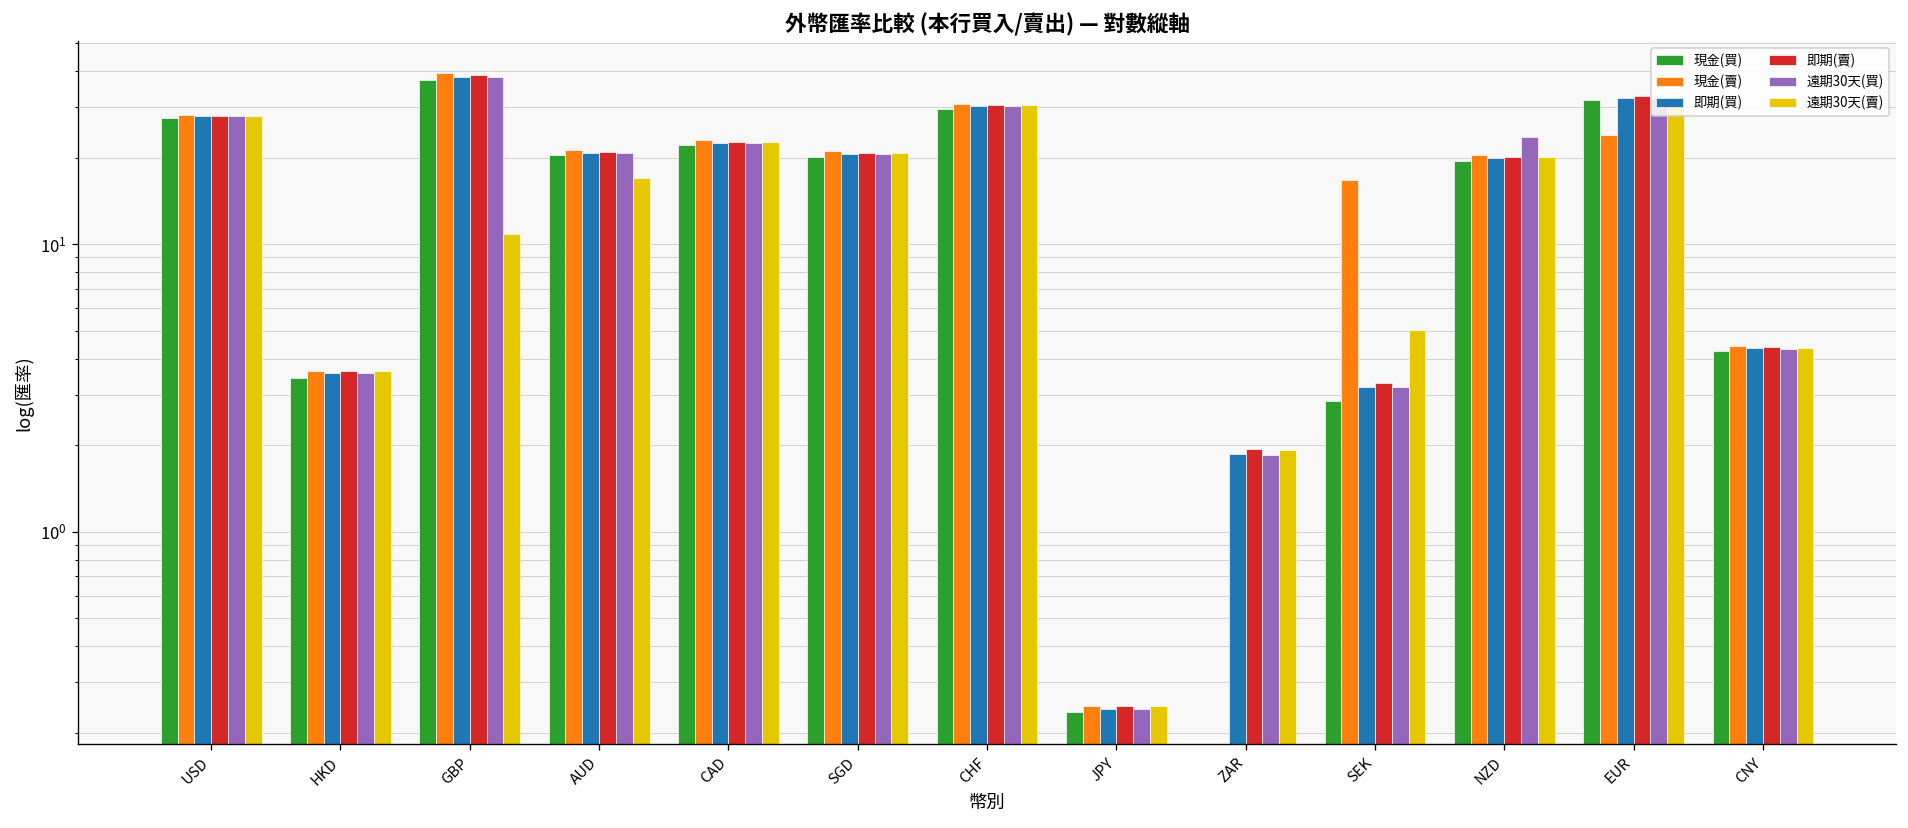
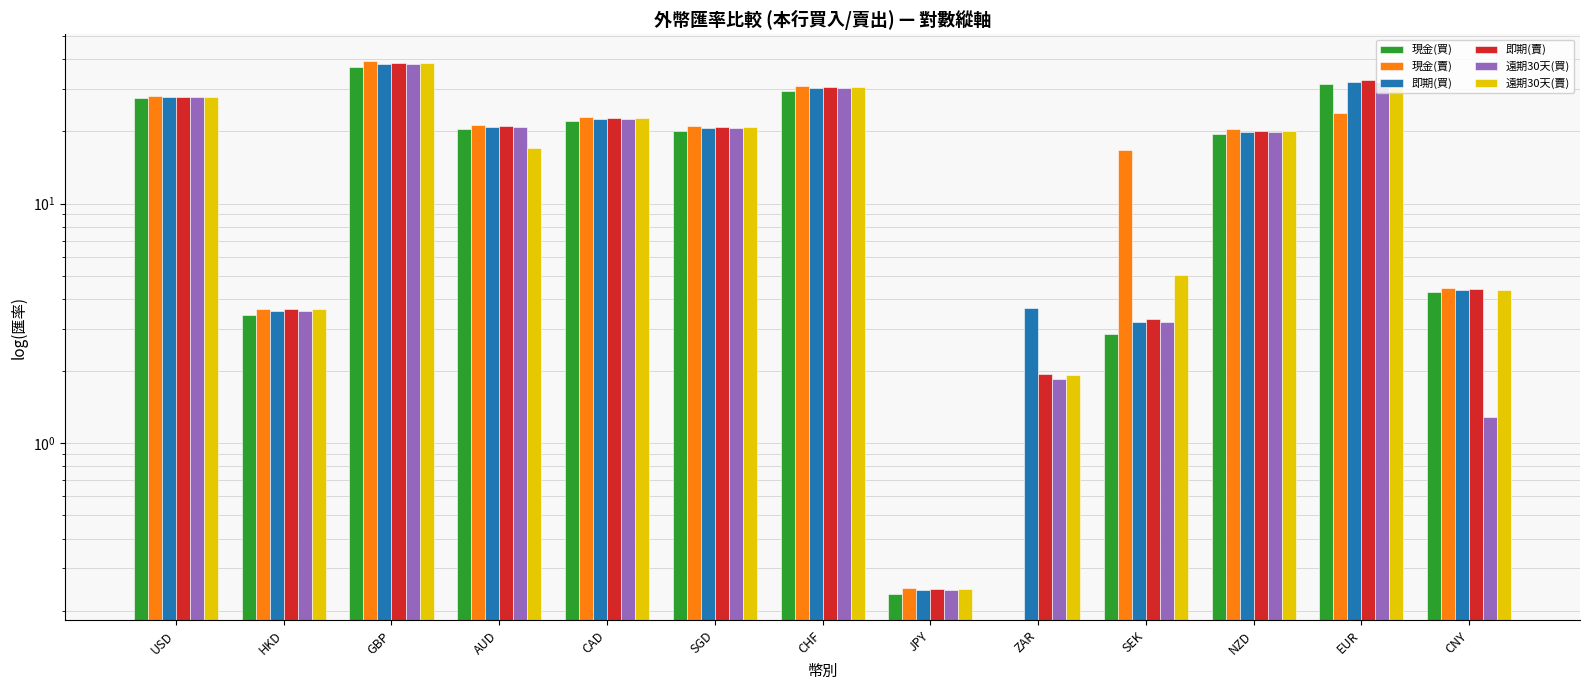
  {
    "現金(買)": {
      "USD": 27,
      "HKD": 3.4,
      "GBP": 37,
      "AUD": 21,
      "CAD": 22,
      "SGD": 20,
      "CHF": 30,
      "JPY": 0.24,
      "SEK": 2.9,
      "NZD": 20,
      "EUR": 32,
      "CNY": 4.3
    },
    "現金(賣)": {
      "USD": 28,
      "HKD": 3.6,
      "GBP": 39,
      "AUD": 21,
      "CAD": 23,
      "SGD": 21,
      "CHF": 31,
      "JPY": 0.25,
      "SEK": 17,
      "NZD": 20,
      "EUR": 24,
      "CNY": 4.4
    },
    "即期(買)": {
      "USD": 28,
      "HKD": 3.6,
      "GBP": 38,
      "AUD": 21,
      "CAD": 23,
      "SGD": 21,
      "CHF": 30,
      "JPY": 0.24,
-     "ZAR": 1.9,
+     "ZAR": 3.7,
      "SEK": 3.2,
      "NZD": 20,
      "EUR": 32,
      "CNY": 4.3
    },
    "即期(賣)": {
      "USD": 28,
      "HKD": 3.6,
      "GBP": 39,
      "AUD": 21,
      "CAD": 23,
      "SGD": 21,
      "CHF": 31,
      "JPY": 0.25,
      "ZAR": 1.9,
      "SEK": 3.3,
      "NZD": 20,
      "EUR": 33,
      "CNY": 4.4
    },
    "遠期30天(買)": {
      "USD": 28,
      "HKD": 3.6,
      "GBP": 38,
      "AUD": 21,
      "CAD": 22,
      "SGD": 21,
      "CHF": 30,
      "JPY": 0.24,
      "ZAR": 1.9,
      "SEK": 3.2,
-     "NZD": 24,
-     "CNY": 4.3
+     "NZD": 20,
+     "CNY": 1.3
    },
    "遠期30天(賣)": {
      "USD": 28,
      "HKD": 3.6,
-     "GBP": 11,
+     "GBP": 39,
      "AUD": 17,
      "CAD": 23,
      "SGD": 21,
      "CHF": 31,
      "JPY": 0.25,
      "ZAR": 1.9,
      "SEK": 5,
      "NZD": 20,
      "CNY": 4.4
    }
  }
